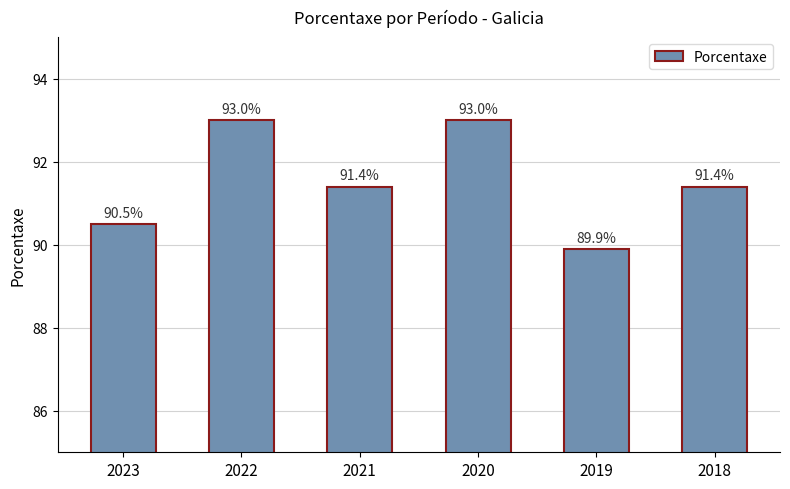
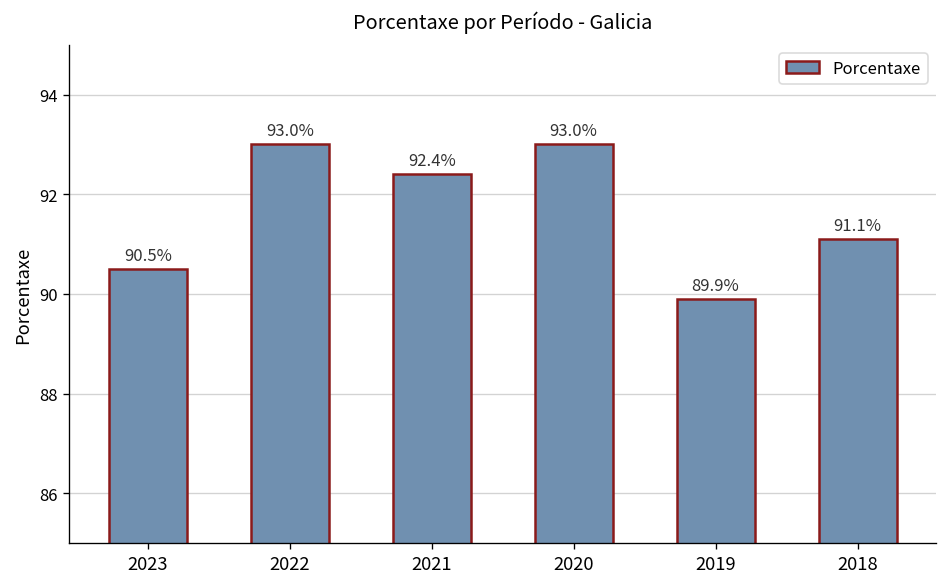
  {
    "2023": "90.5%",
    "2022": "93.0%",
-   "2021": "91.4%",
+   "2021": "92.4%",
    "2020": "93.0%",
    "2019": "89.9%",
-   "2018": "91.4%"
+   "2018": "91.1%"
  }
